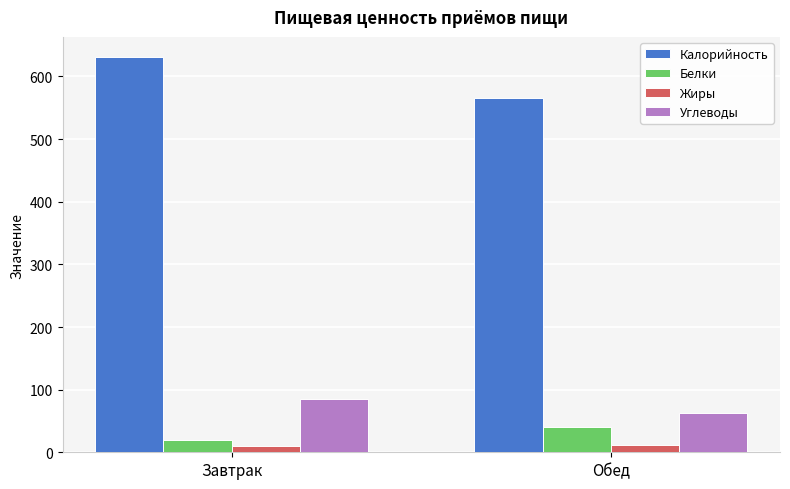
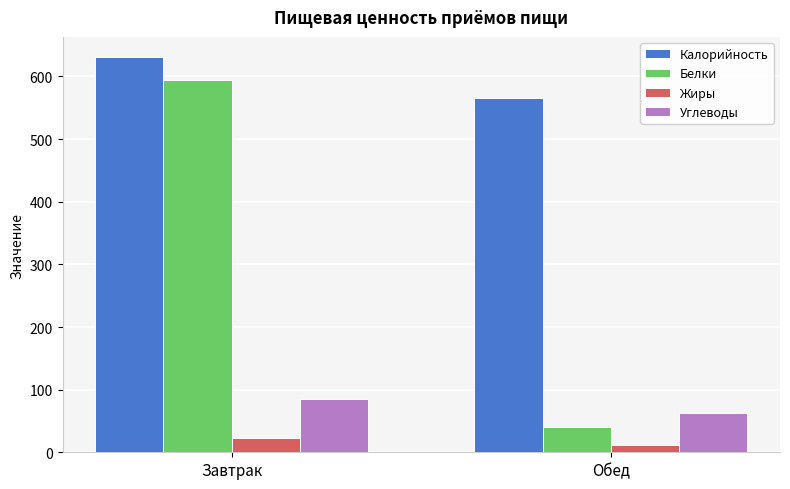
  {
    "Калорийность": {
      "Завтрак": 630,
      "Обед": 570
    },
    "Белки": {
-     "Завтрак": 20,
+     "Завтрак": 590,
      "Обед": 40
    },
    "Жиры": {
-     "Завтрак": 10,
+     "Завтрак": 20,
      "Обед": 10
    },
    "Углеводы": {
      "Завтрак": 90,
      "Обед": 60
    }
  }
